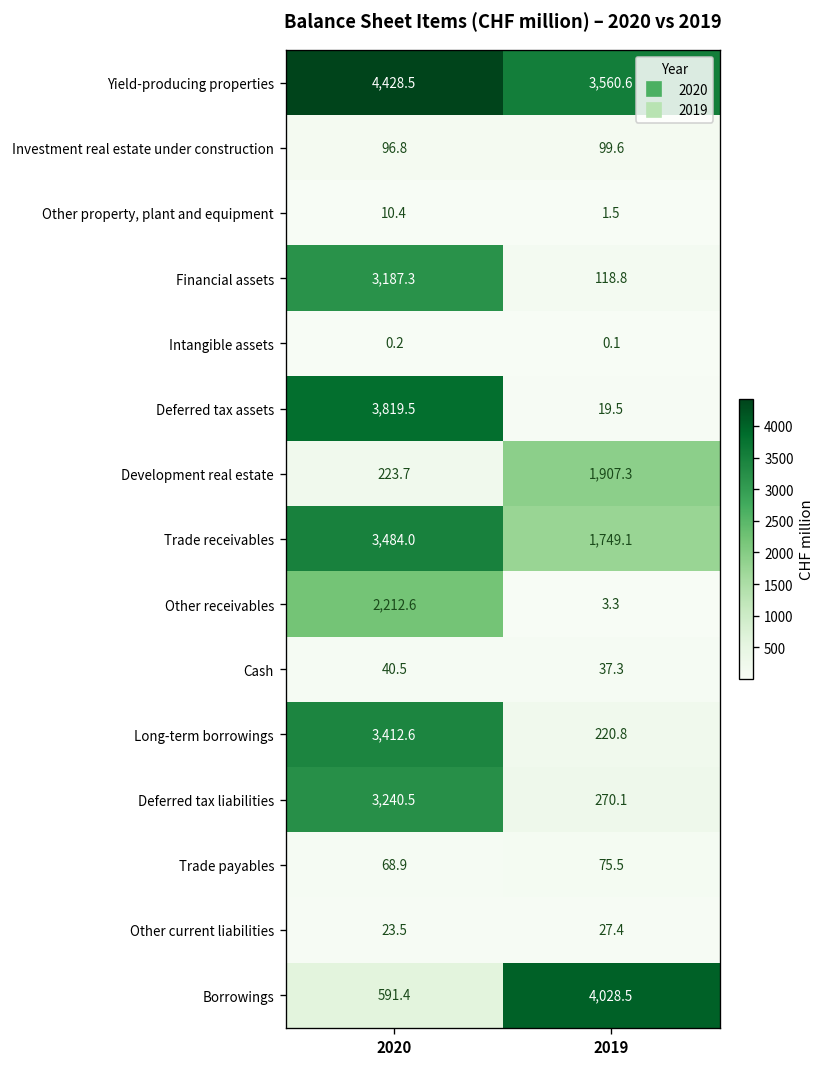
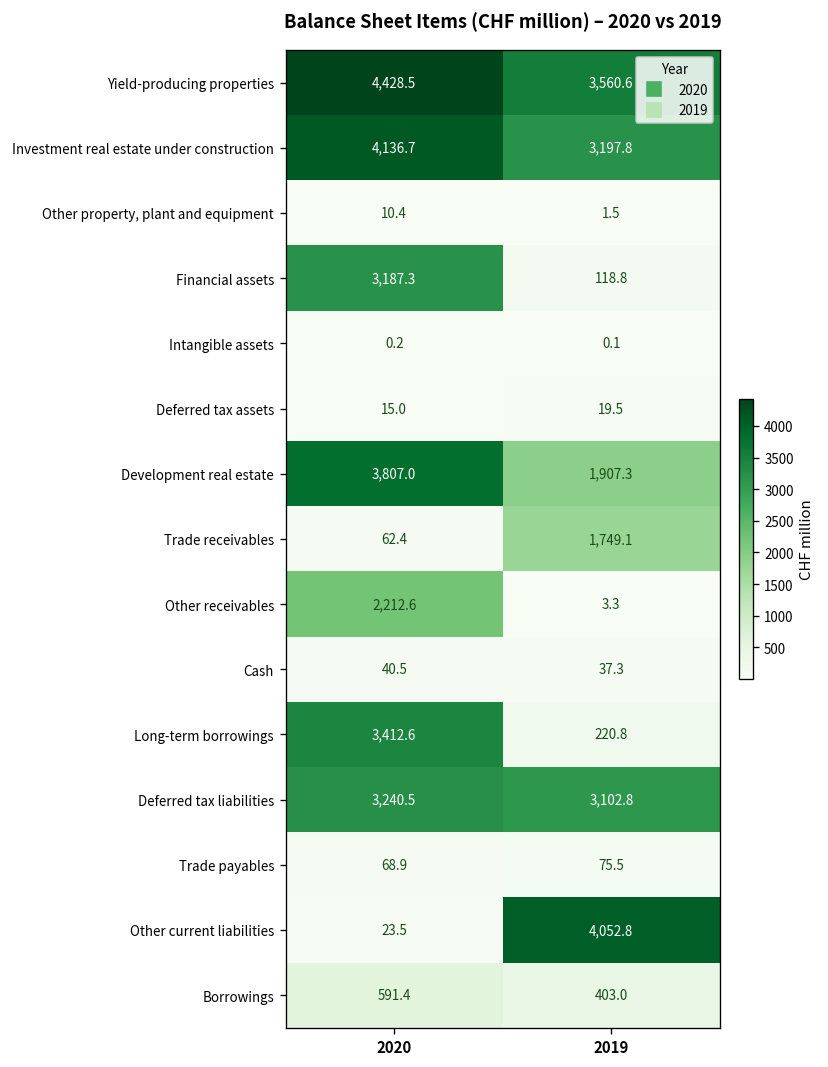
  {
    "Yield-producing properties": {
      "2020": "4,428.5",
      "2019": "3,560.6"
    },
    "Investment real estate under construction": {
-     "2020": "96.8",
-     "2019": "99.6"
+     "2020": "4,136.7",
+     "2019": "3,197.8"
    },
    "Other property, plant and equipment": {
      "2020": "10.4",
      "2019": "1.5"
    },
    "Financial assets": {
      "2020": "3,187.3",
      "2019": "118.8"
    },
    "Intangible assets": {
      "2020": "0.2",
      "2019": "0.1"
    },
    "Deferred tax assets": {
-     "2020": "3,819.5",
+     "2020": "15.0",
      "2019": "19.5"
    },
    "Development real estate": {
-     "2020": "223.7",
+     "2020": "3,807.0",
      "2019": "1,907.3"
    },
    "Trade receivables": {
-     "2020": "3,484.0",
+     "2020": "62.4",
      "2019": "1,749.1"
    },
    "Other receivables": {
      "2020": "2,212.6",
      "2019": "3.3"
    },
    "Cash": {
      "2020": "40.5",
      "2019": "37.3"
    },
    "Long-term borrowings": {
      "2020": "3,412.6",
      "2019": "220.8"
    },
    "Deferred tax liabilities": {
      "2020": "3,240.5",
-     "2019": "270.1"
+     "2019": "3,102.8"
    },
    "Trade payables": {
      "2020": "68.9",
      "2019": "75.5"
    },
    "Other current liabilities": {
      "2020": "23.5",
-     "2019": "27.4"
+     "2019": "4,052.8"
    },
    "Borrowings": {
      "2020": "591.4",
-     "2019": "4,028.5"
+     "2019": "403.0"
    }
  }
